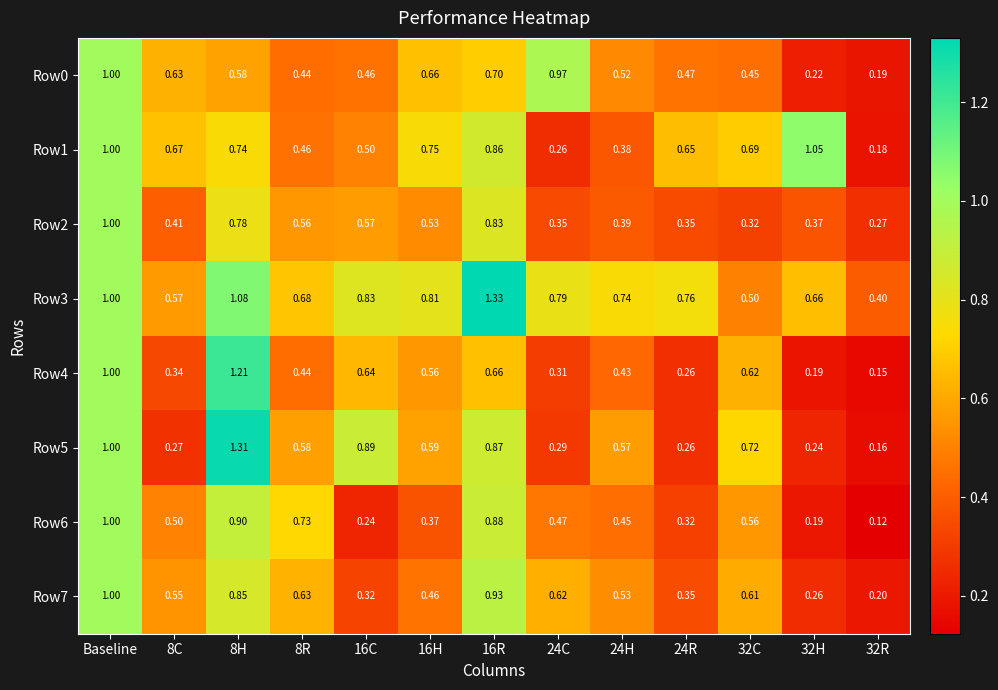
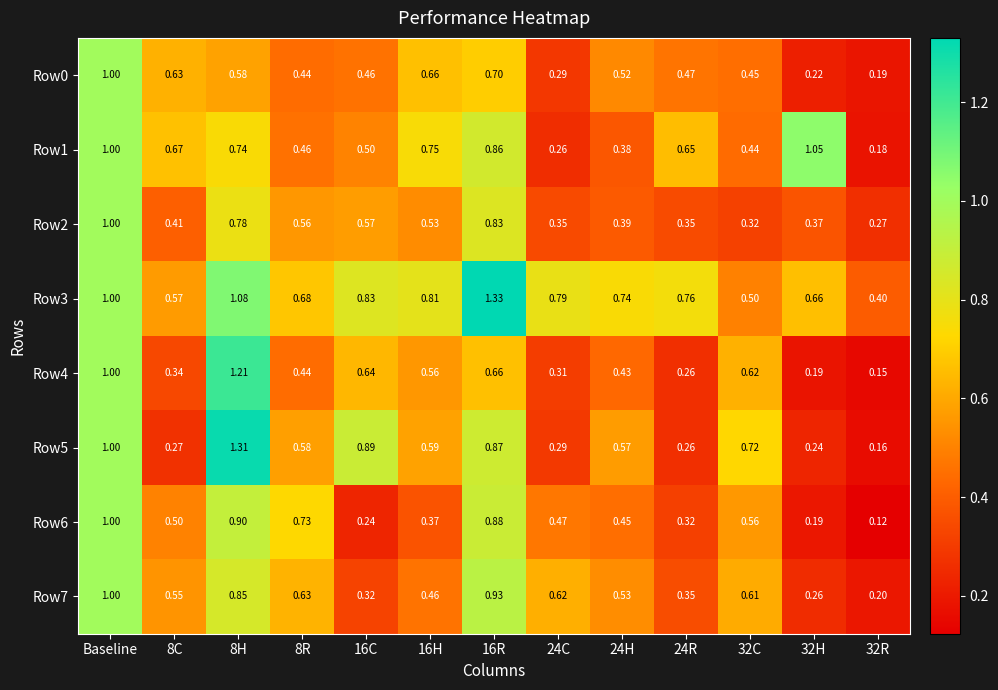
  {
    "Row0": {
      "Baseline": 1.00,
      "8C": 0.63,
      "8H": 0.58,
      "8R": 0.44,
      "16C": 0.46,
      "16H": 0.66,
      "16R": 0.70,
-     "24C": 0.97,
+     "24C": 0.29,
      "24H": 0.52,
      "24R": 0.47,
      "32C": 0.45,
      "32H": 0.22,
      "32R": 0.19
    },
    "Row1": {
      "Baseline": 1.00,
      "8C": 0.67,
      "8H": 0.74,
      "8R": 0.46,
      "16C": 0.50,
      "16H": 0.75,
      "16R": 0.86,
      "24C": 0.26,
      "24H": 0.38,
      "24R": 0.65,
-     "32C": 0.69,
+     "32C": 0.44,
      "32H": 1.05,
      "32R": 0.18
    },
    "Row2": {
      "Baseline": 1.00,
      "8C": 0.41,
      "8H": 0.78,
      "8R": 0.56,
      "16C": 0.57,
      "16H": 0.53,
      "16R": 0.83,
      "24C": 0.35,
      "24H": 0.39,
      "24R": 0.35,
      "32C": 0.32,
      "32H": 0.37,
      "32R": 0.27
    },
    "Row3": {
      "Baseline": 1.00,
      "8C": 0.57,
      "8H": 1.08,
      "8R": 0.68,
      "16C": 0.83,
      "16H": 0.81,
      "16R": 1.33,
      "24C": 0.79,
      "24H": 0.74,
      "24R": 0.76,
      "32C": 0.50,
      "32H": 0.66,
      "32R": 0.40
    },
    "Row4": {
      "Baseline": 1.00,
      "8C": 0.34,
      "8H": 1.21,
      "8R": 0.44,
      "16C": 0.64,
      "16H": 0.56,
      "16R": 0.66,
      "24C": 0.31,
      "24H": 0.43,
      "24R": 0.26,
      "32C": 0.62,
      "32H": 0.19,
      "32R": 0.15
    },
    "Row5": {
      "Baseline": 1.00,
      "8C": 0.27,
      "8H": 1.31,
      "8R": 0.58,
      "16C": 0.89,
      "16H": 0.59,
      "16R": 0.87,
      "24C": 0.29,
      "24H": 0.57,
      "24R": 0.26,
      "32C": 0.72,
      "32H": 0.24,
      "32R": 0.16
    },
    "Row6": {
      "Baseline": 1.00,
      "8C": 0.50,
      "8H": 0.90,
      "8R": 0.73,
      "16C": 0.24,
      "16H": 0.37,
      "16R": 0.88,
      "24C": 0.47,
      "24H": 0.45,
      "24R": 0.32,
      "32C": 0.56,
      "32H": 0.19,
      "32R": 0.12
    },
    "Row7": {
      "Baseline": 1.00,
      "8C": 0.55,
      "8H": 0.85,
      "8R": 0.63,
      "16C": 0.32,
      "16H": 0.46,
      "16R": 0.93,
      "24C": 0.62,
      "24H": 0.53,
      "24R": 0.35,
      "32C": 0.61,
      "32H": 0.26,
      "32R": 0.20
    }
  }
